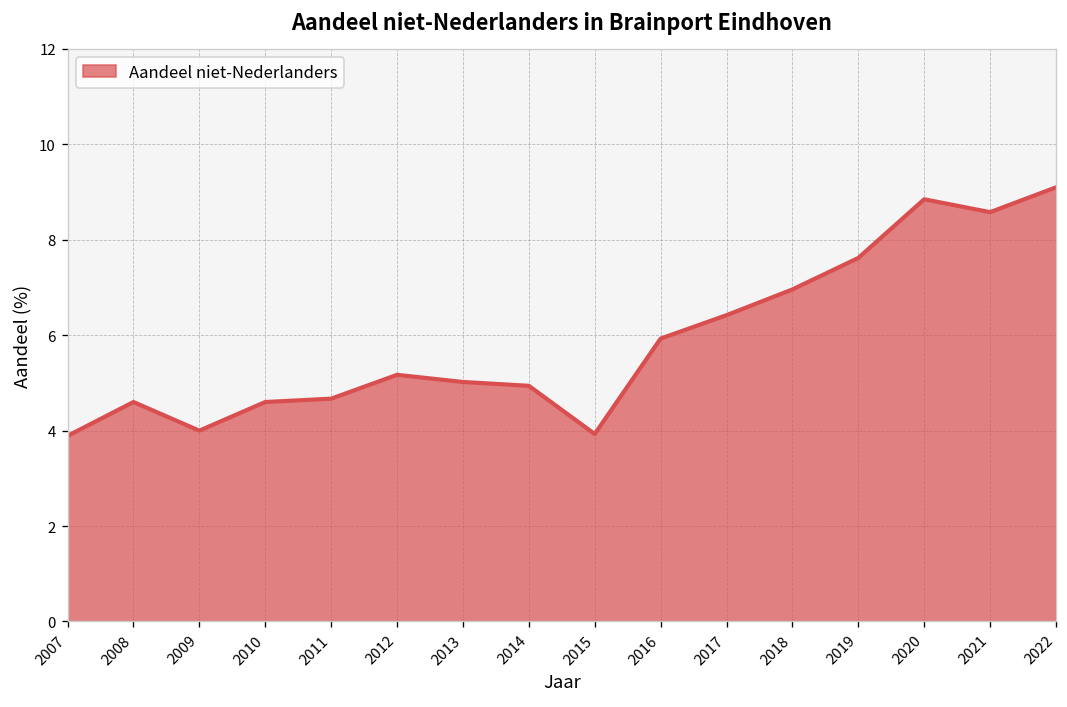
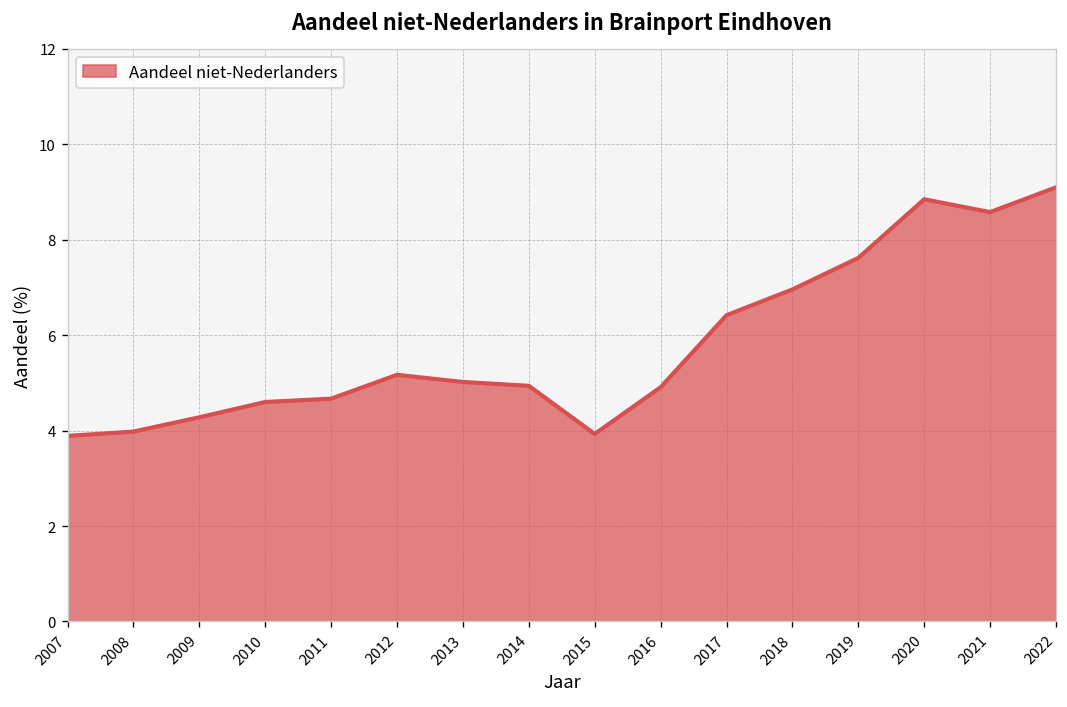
  {
    "2007": 3.9,
-   "2008": 4.6,
-   "2009": 4.0,
+   "2008": 4.0,
+   "2009": 4.3,
    "2010": 4.6,
    "2011": 4.7,
    "2012": 5.2,
    "2013": 5.0,
    "2014": 4.9,
    "2015": 3.9,
-   "2016": 5.9,
+   "2016": 4.9,
    "2017": 6.4,
    "2018": 7.0,
    "2019": 7.6,
    "2020": 8.9,
    "2021": 8.6,
    "2022": 9.1
  }
